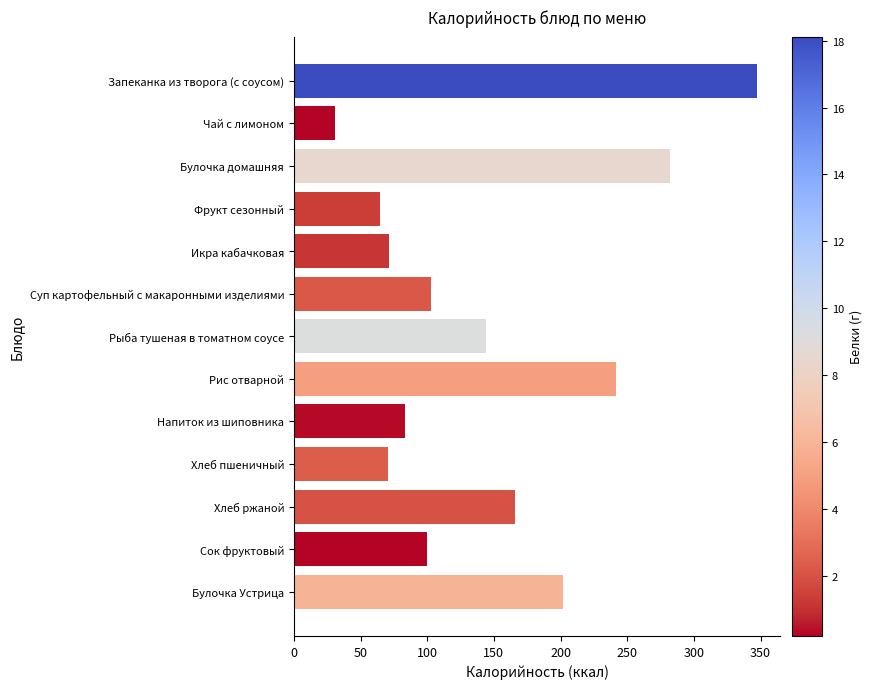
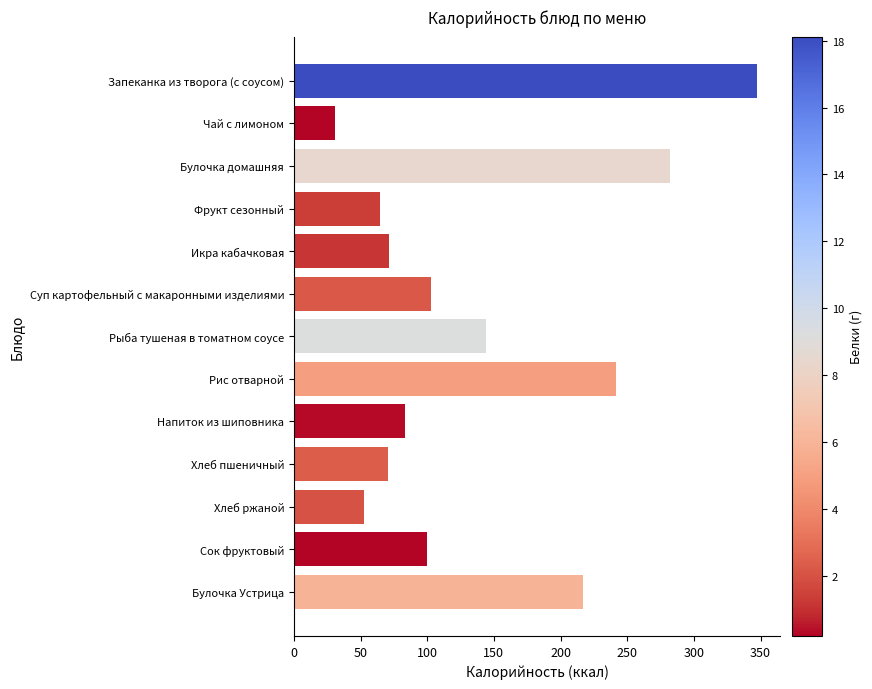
  {
    "Запеканка из творога (с соусом)": 347,
    "Чай с лимоном": 31,
    "Булочка домашняя": 282,
    "Фрукт сезонный": 65,
    "Икра кабачковая": 71,
    "Суп картофельный с макаронными изделиями": 103,
    "Рыба тушеная в томатном соусе": 144,
    "Рис отварной": 242,
    "Напиток из шиповника": 83,
    "Хлеб пшеничный": 71,
-   "Хлеб ржаной": 166,
+   "Хлеб ржаной": 52,
    "Сок фруктовый": 100,
-   "Булочка Устрица": 202
+   "Булочка Устрица": 217
  }
